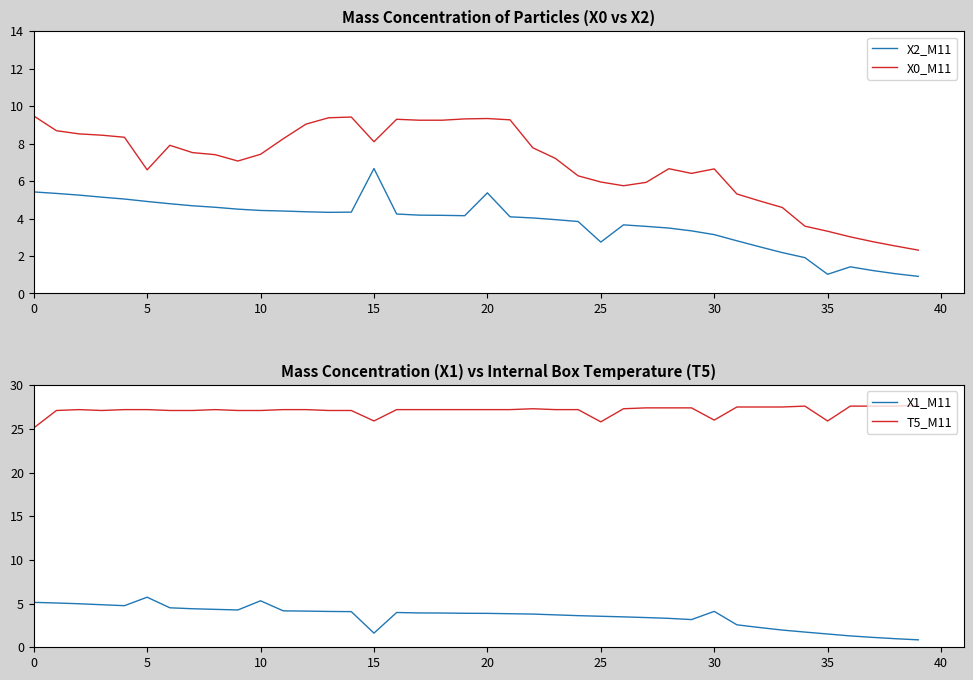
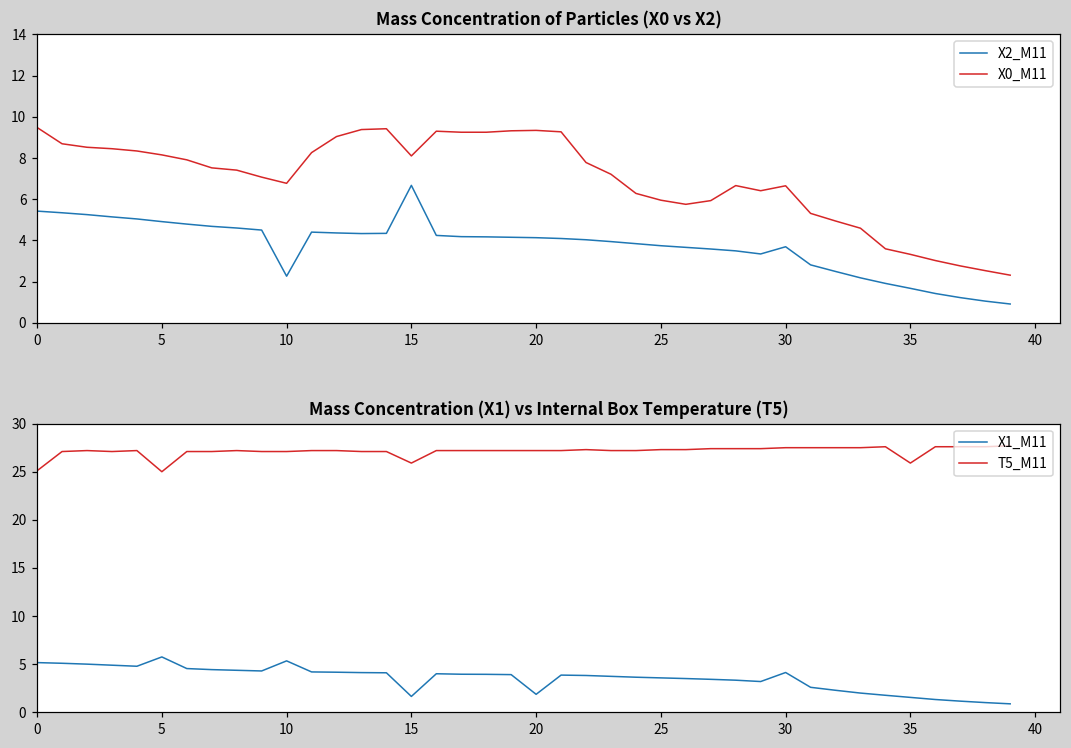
  {
    "Mass Concentration of Particles (X0 vs X2)": {
      "X2_M11": {
        "0": 5.4,
        "5": 4.9,
-       "10": 4.4,
+       "10": 2.3,
        "15": 6.7,
-       "20": 5.4,
-       "25": 2.7,
-       "30": 3.1,
-       "35": 1.0
+       "20": 4.1,
+       "25": 3.7,
+       "30": 3.7,
+       "35": 1.7
      },
      "X0_M11": {
        "0": 9.5,
-       "5": 6.6,
-       "10": 7.4,
+       "5": 8.2,
+       "10": 6.8,
        "15": 8.1,
        "20": 9.3,
        "25": 6.0,
        "30": 6.7,
        "35": 3.3
      }
    },
    "Mass Concentration (X1) vs Internal Box Temperature (T5)": {
      "X1_M11": {
        "0": 5,
        "5": 6,
        "10": 5,
        "15": 2,
-       "20": 4,
+       "20": 2,
        "25": 4,
        "30": 4,
        "35": 2
      },
      "T5_M11": {
        "0": 25,
-       "5": 27,
+       "5": 25,
        "10": 27,
        "15": 26,
        "20": 27,
-       "25": 26,
-       "30": 26,
+       "25": 27,
+       "30": 28,
        "35": 26
      }
    }
  }
